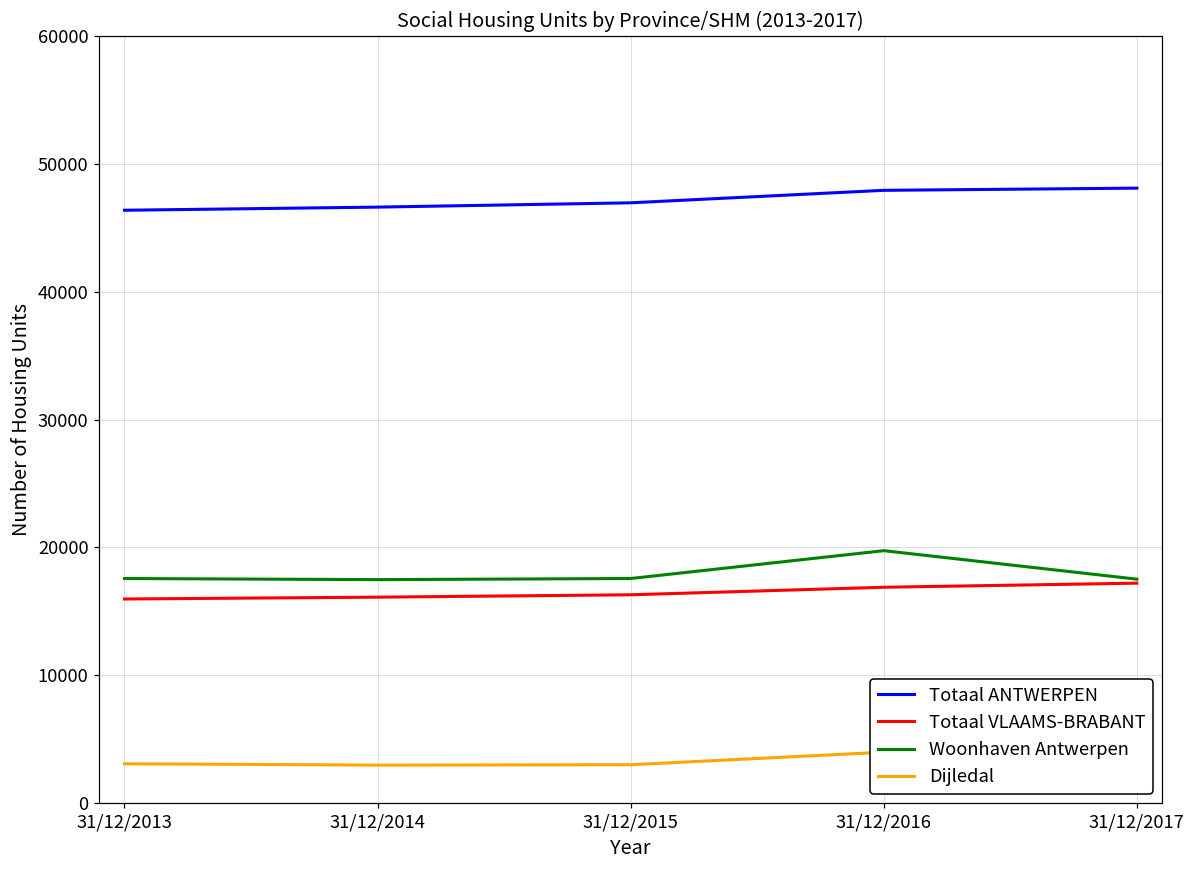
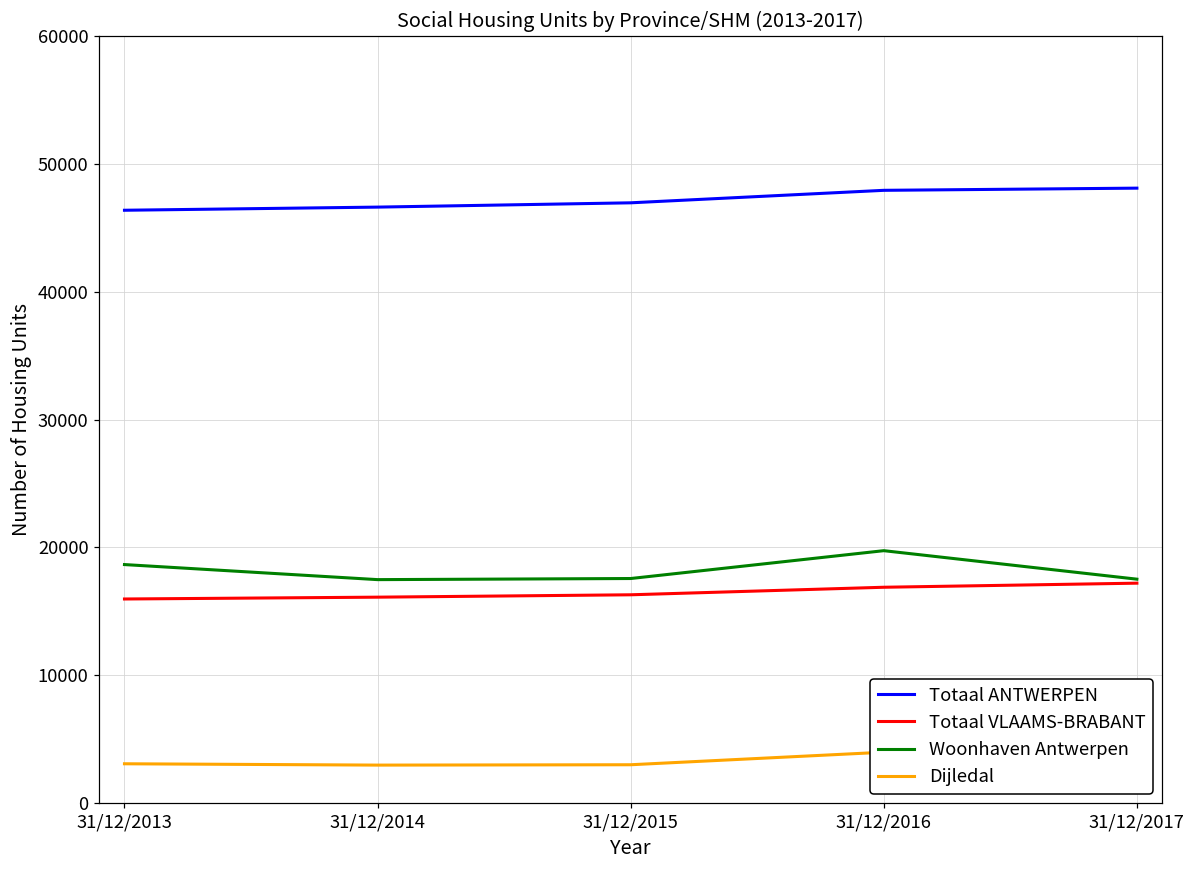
  {
    "Totaal ANTWERPEN": {
      "31/12/2013": 46400,
      "31/12/2014": 46600,
      "31/12/2015": 47000,
      "31/12/2016": 47900,
      "31/12/2017": 48100
    },
    "Totaal VLAAMS-BRABANT": {
      "31/12/2013": 15900,
      "31/12/2014": 16100,
      "31/12/2015": 16300,
      "31/12/2016": 16900,
      "31/12/2017": 17200
    },
    "Woonhaven Antwerpen": {
-     "31/12/2013": 17600,
+     "31/12/2013": 18600,
      "31/12/2014": 17500,
      "31/12/2015": 17600,
      "31/12/2016": 19700,
      "31/12/2017": 17500
    },
    "Dijledal": {
      "31/12/2013": 3000,
      "31/12/2014": 2900,
      "31/12/2015": 3000
    }
  }
